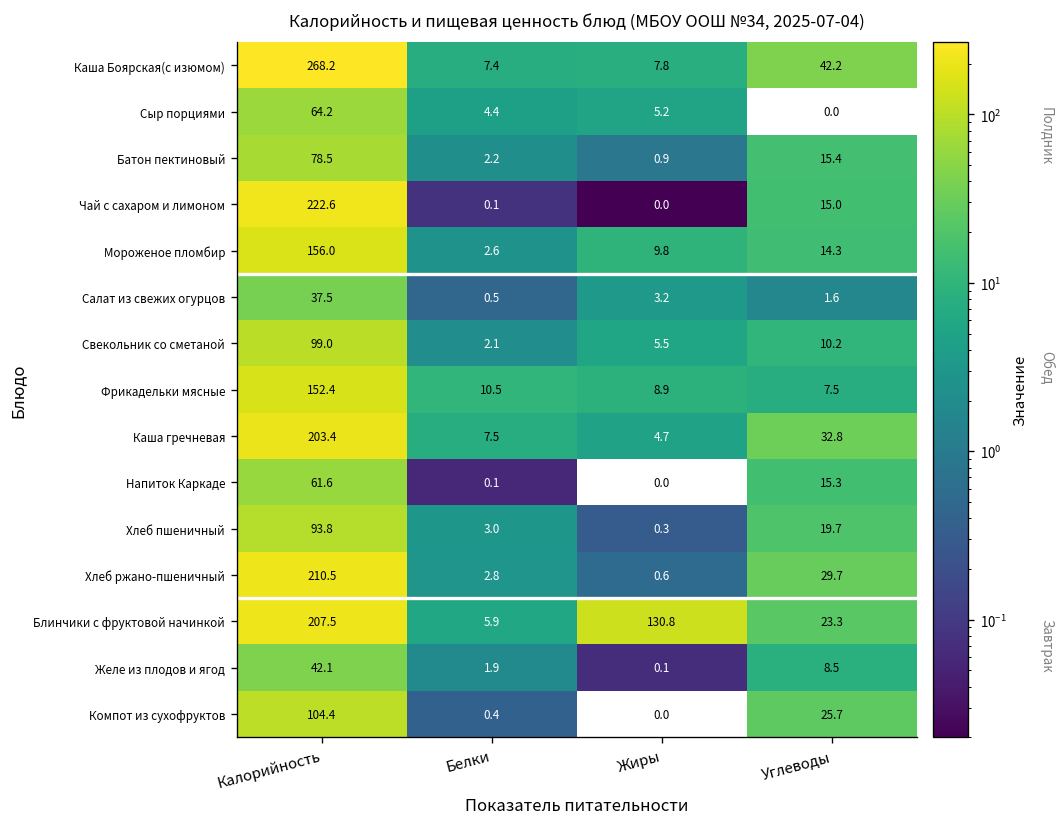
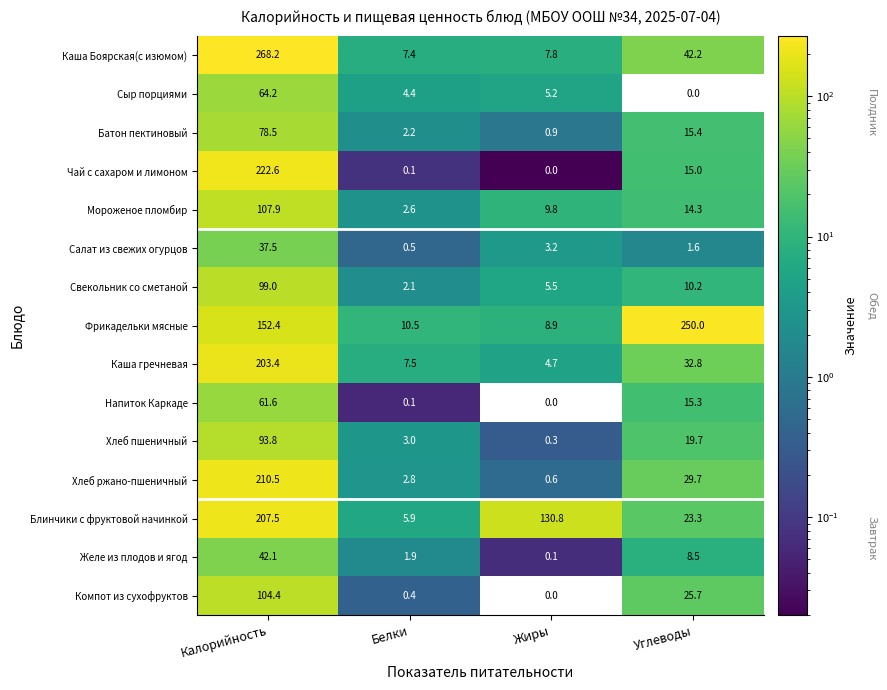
  {
    "Каша Боярская(с изюмом)": {
      "Калорийность": 268.2,
      "Белки": 7.4,
      "Жиры": 7.8,
      "Углеводы": 42.2
    },
    "Сыр порциями": {
      "Калорийность": 64.2,
      "Белки": 4.4,
      "Жиры": 5.2,
      "Углеводы": 0.0
    },
    "Батон пектиновый": {
      "Калорийность": 78.5,
      "Белки": 2.2,
      "Жиры": 0.9,
      "Углеводы": 15.4
    },
    "Чай с сахаром и лимоном": {
      "Калорийность": 222.6,
      "Белки": 0.1,
      "Жиры": 0.0,
      "Углеводы": 15.0
    },
    "Мороженое пломбир": {
-     "Калорийность": 156.0,
+     "Калорийность": 107.9,
      "Белки": 2.6,
      "Жиры": 9.8,
      "Углеводы": 14.3
    },
    "Салат из свежих огурцов": {
      "Калорийность": 37.5,
      "Белки": 0.5,
      "Жиры": 3.2,
      "Углеводы": 1.6
    },
    "Свекольник со сметаной": {
      "Калорийность": 99.0,
      "Белки": 2.1,
      "Жиры": 5.5,
      "Углеводы": 10.2
    },
    "Фрикадельки мясные": {
      "Калорийность": 152.4,
      "Белки": 10.5,
      "Жиры": 8.9,
-     "Углеводы": 7.5
+     "Углеводы": 250.0
    },
    "Каша гречневая": {
      "Калорийность": 203.4,
      "Белки": 7.5,
      "Жиры": 4.7,
      "Углеводы": 32.8
    },
    "Напиток Каркаде": {
      "Калорийность": 61.6,
      "Белки": 0.1,
      "Жиры": 0.0,
      "Углеводы": 15.3
    },
    "Хлеб пшеничный": {
      "Калорийность": 93.8,
      "Белки": 3.0,
      "Жиры": 0.3,
      "Углеводы": 19.7
    },
    "Хлеб ржано-пшеничный": {
      "Калорийность": 210.5,
      "Белки": 2.8,
      "Жиры": 0.6,
      "Углеводы": 29.7
    },
    "Блинчики с фруктовой начинкой": {
      "Калорийность": 207.5,
      "Белки": 5.9,
      "Жиры": 130.8,
      "Углеводы": 23.3
    },
    "Желе из плодов и ягод": {
      "Калорийность": 42.1,
      "Белки": 1.9,
      "Жиры": 0.1,
      "Углеводы": 8.5
    },
    "Компот из сухофруктов": {
      "Калорийность": 104.4,
      "Белки": 0.4,
      "Жиры": 0.0,
      "Углеводы": 25.7
    }
  }
